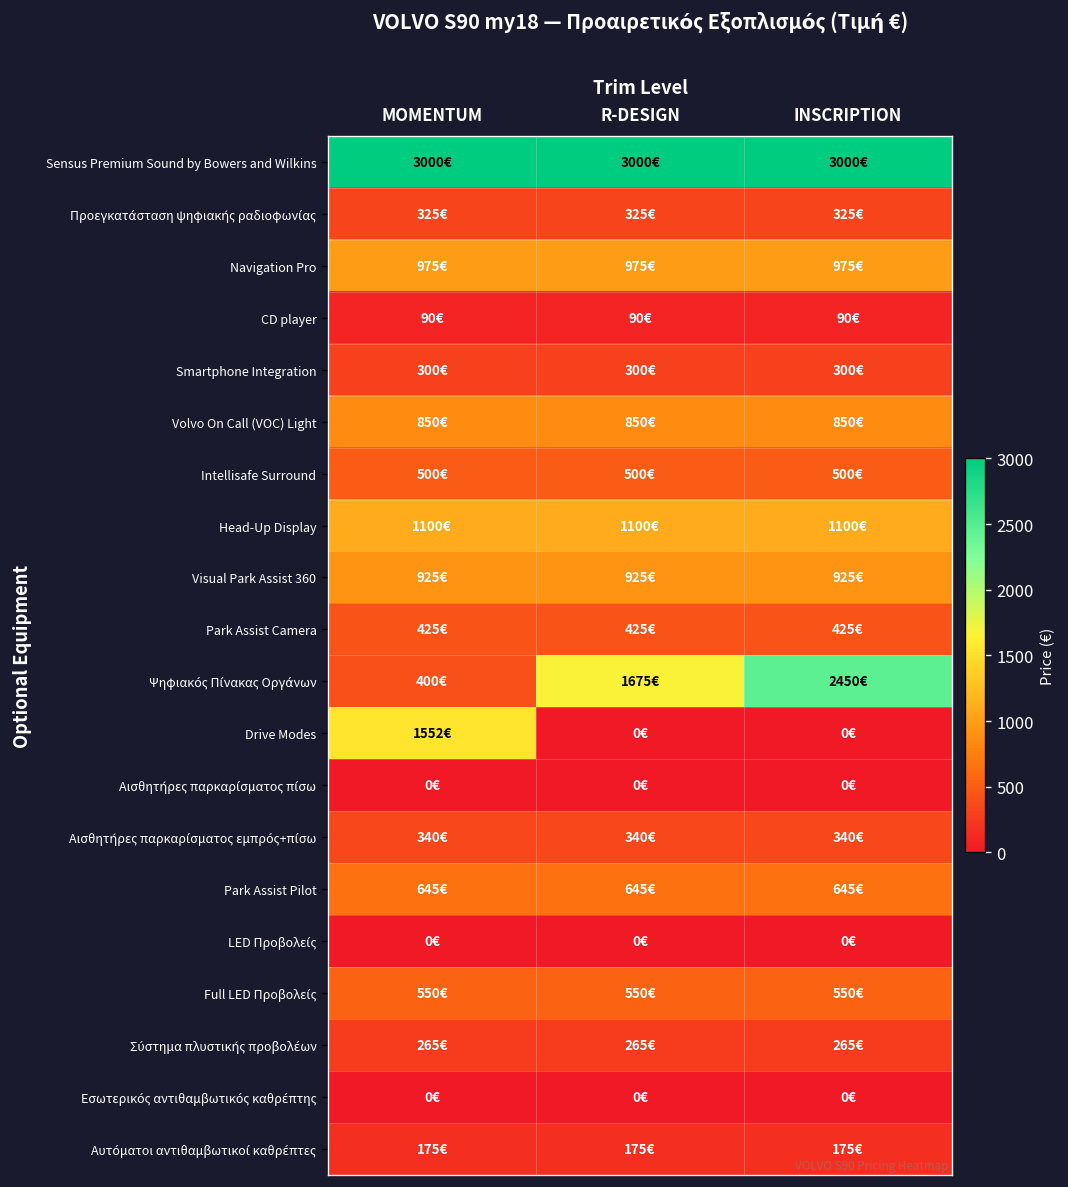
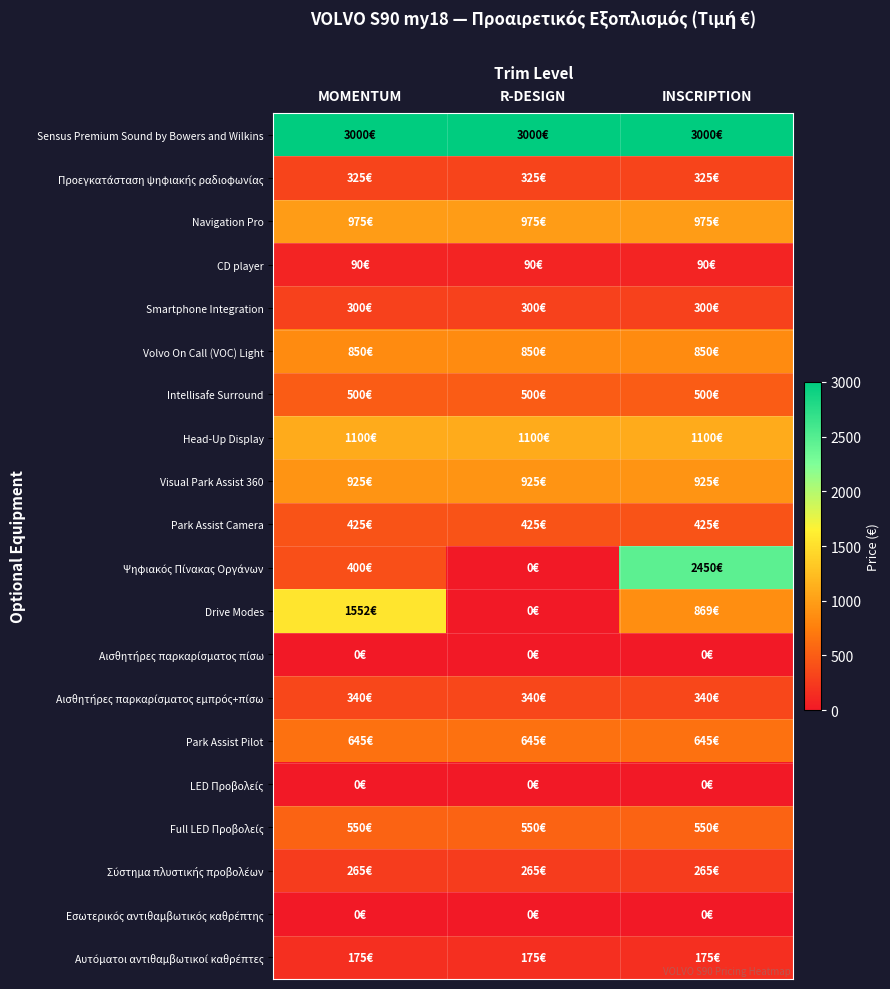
  {
    "Sensus Premium Sound by Bowers and Wilkins": {
      "MOMENTUM": "3000€",
      "R-DESIGN": "3000€",
      "INSCRIPTION": "3000€"
    },
    "Προεγκατάσταση ψηφιακής ραδιοφωνίας": {
      "MOMENTUM": "325€",
      "R-DESIGN": "325€",
      "INSCRIPTION": "325€"
    },
    "Navigation Pro": {
      "MOMENTUM": "975€",
      "R-DESIGN": "975€",
      "INSCRIPTION": "975€"
    },
    "CD player": {
      "MOMENTUM": "90€",
      "R-DESIGN": "90€",
      "INSCRIPTION": "90€"
    },
    "Smartphone Integration": {
      "MOMENTUM": "300€",
      "R-DESIGN": "300€",
      "INSCRIPTION": "300€"
    },
    "Volvo On Call (VOC) Light": {
      "MOMENTUM": "850€",
      "R-DESIGN": "850€",
      "INSCRIPTION": "850€"
    },
    "Intellisafe Surround": {
      "MOMENTUM": "500€",
      "R-DESIGN": "500€",
      "INSCRIPTION": "500€"
    },
    "Head-Up Display": {
      "MOMENTUM": "1100€",
      "R-DESIGN": "1100€",
      "INSCRIPTION": "1100€"
    },
    "Visual Park Assist 360": {
      "MOMENTUM": "925€",
      "R-DESIGN": "925€",
      "INSCRIPTION": "925€"
    },
    "Park Assist Camera": {
      "MOMENTUM": "425€",
      "R-DESIGN": "425€",
      "INSCRIPTION": "425€"
    },
    "Ψηφιακός Πίνακας Οργάνων": {
      "MOMENTUM": "400€",
-     "R-DESIGN": "1675€",
+     "R-DESIGN": "0€",
      "INSCRIPTION": "2450€"
    },
    "Drive Modes": {
      "MOMENTUM": "1552€",
      "R-DESIGN": "0€",
-     "INSCRIPTION": "0€"
+     "INSCRIPTION": "869€"
    },
    "Αισθητήρες παρκαρίσματος πίσω": {
      "MOMENTUM": "0€",
      "R-DESIGN": "0€",
      "INSCRIPTION": "0€"
    },
    "Αισθητήρες παρκαρίσματος εμπρός+πίσω": {
      "MOMENTUM": "340€",
      "R-DESIGN": "340€",
      "INSCRIPTION": "340€"
    },
    "Park Assist Pilot": {
      "MOMENTUM": "645€",
      "R-DESIGN": "645€",
      "INSCRIPTION": "645€"
    },
    "LED Προβολείς": {
      "MOMENTUM": "0€",
      "R-DESIGN": "0€",
      "INSCRIPTION": "0€"
    },
    "Full LED Προβολείς": {
      "MOMENTUM": "550€",
      "R-DESIGN": "550€",
      "INSCRIPTION": "550€"
    },
    "Σύστημα πλυστικής προβολέων": {
      "MOMENTUM": "265€",
      "R-DESIGN": "265€",
      "INSCRIPTION": "265€"
    },
    "Εσωτερικός αντιθαμβωτικός καθρέπτης": {
      "MOMENTUM": "0€",
      "R-DESIGN": "0€",
      "INSCRIPTION": "0€"
    },
    "Αυτόματοι αντιθαμβωτικοί καθρέπτες": {
      "MOMENTUM": "175€",
      "R-DESIGN": "175€"
    }
  }
